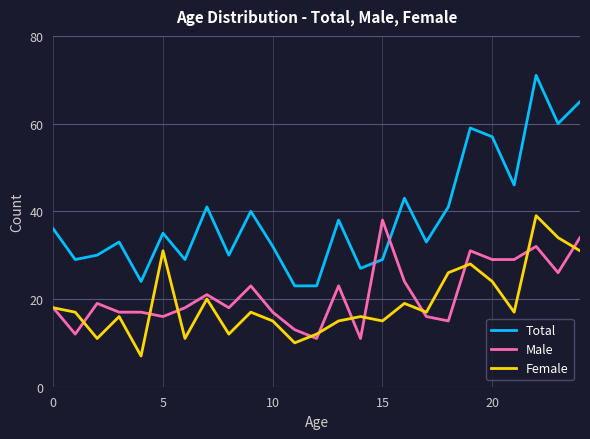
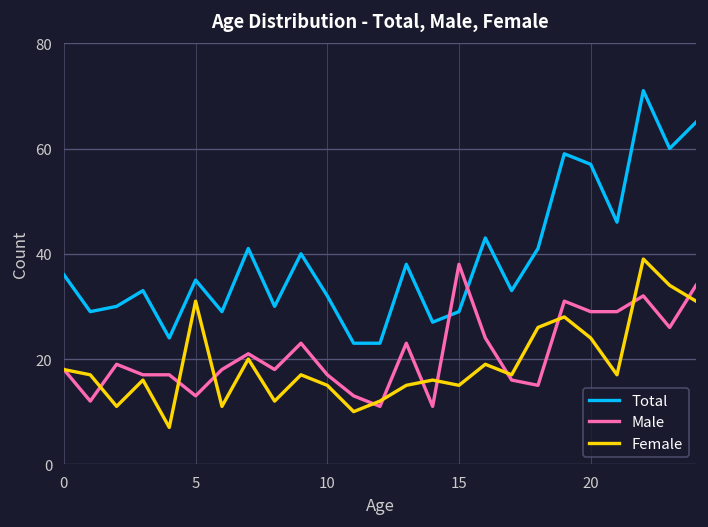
  {
    "Total": {
      "0": 36,
      "5": 35,
      "10": 32,
      "15": 29,
      "20": 57
    },
    "Male": {
-     "5": 16,
+     "5": 13,
      "10": 17,
      "15": 38,
      "20": 29
    },
    "Female": {
      "5": 31,
      "10": 15,
      "15": 15,
      "20": 24
    }
  }
